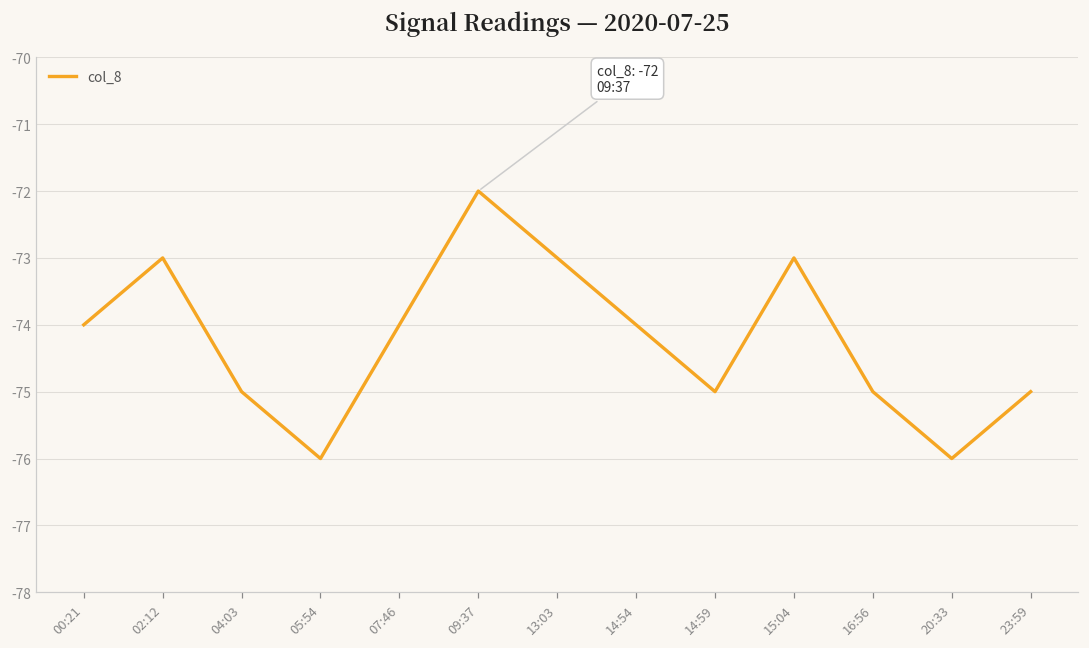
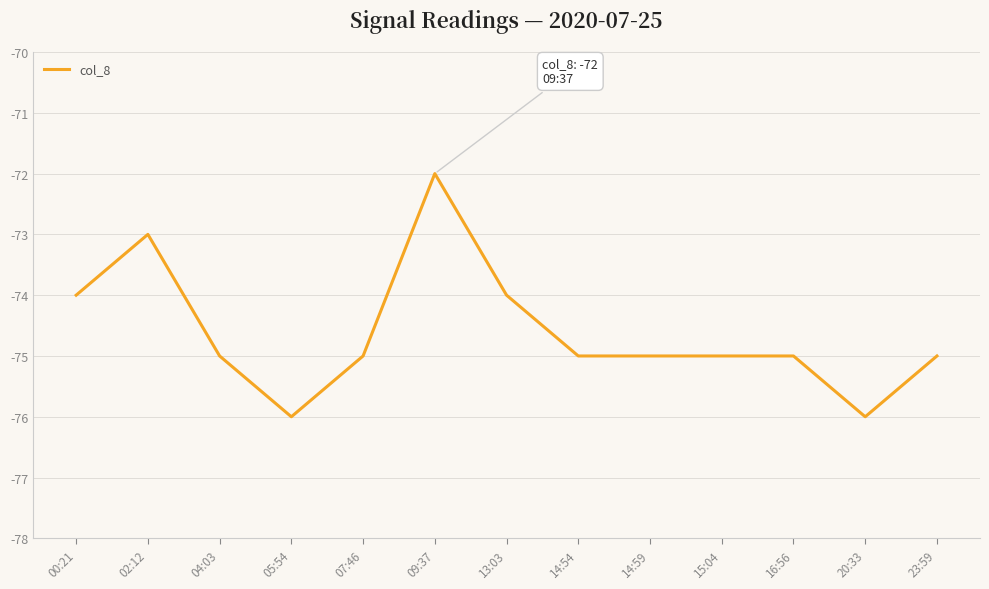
  {
    "00:21": -74,
    "02:12": -73,
    "04:03": -75,
    "05:54": -76,
-   "07:46": -74,
-   "13:03": -73,
-   "14:54": -74,
+   "07:46": -75,
+   "13:03": -74,
+   "14:54": -75,
    "14:59": -75,
-   "15:04": -73,
+   "15:04": -75,
    "16:56": -75,
    "20:33": -76,
    "23:59": -75
  }
